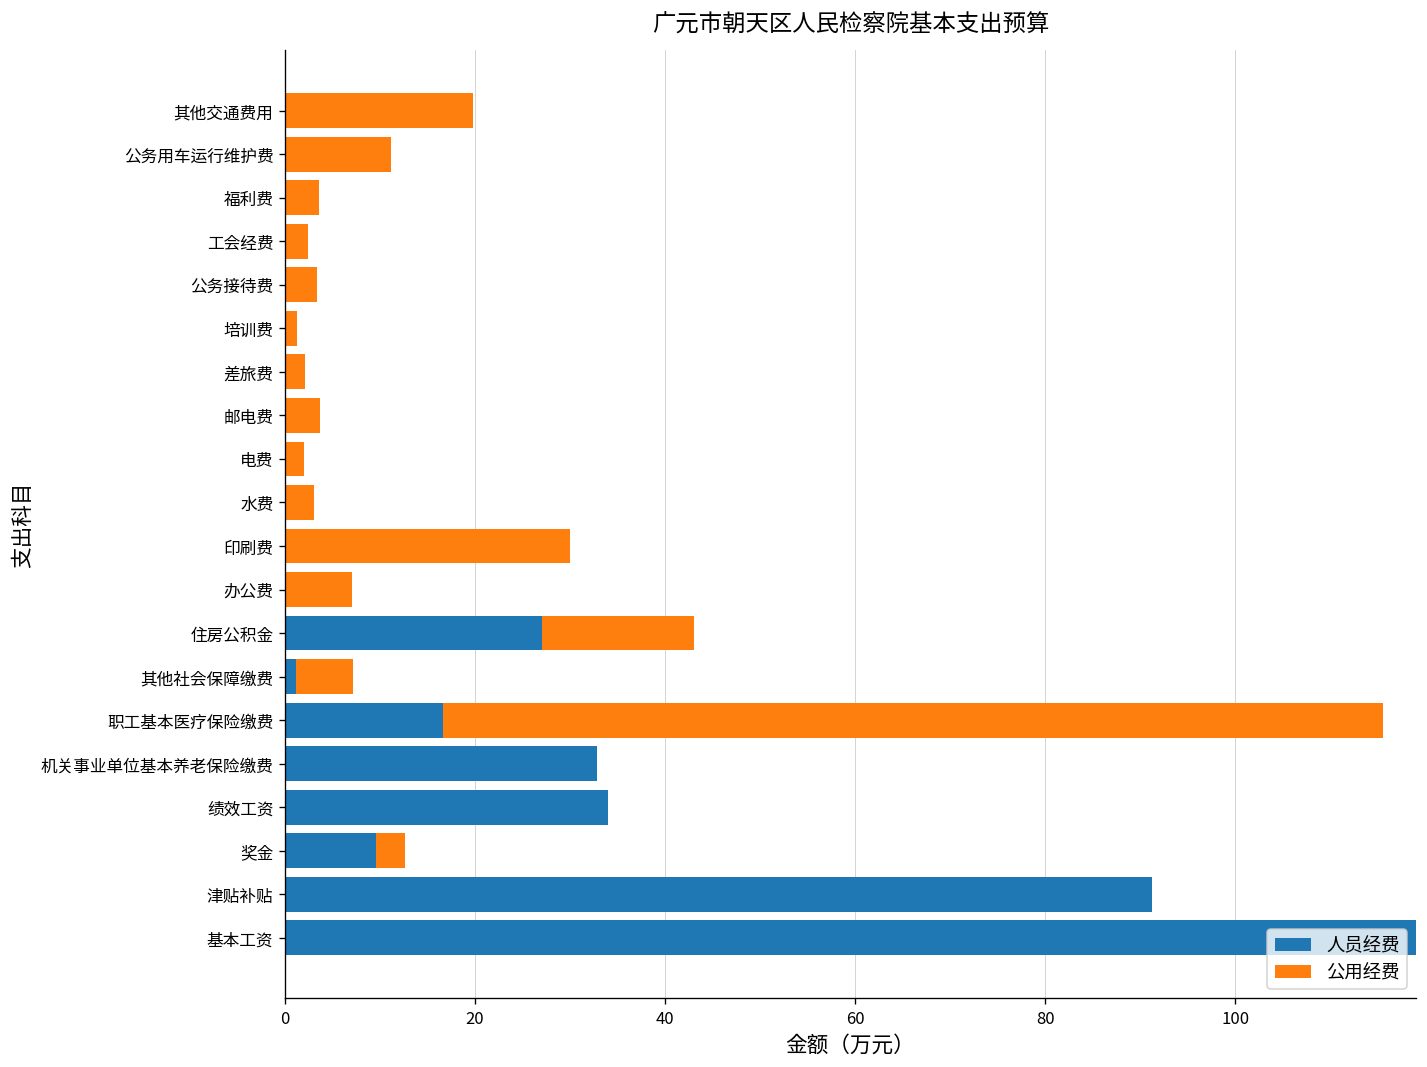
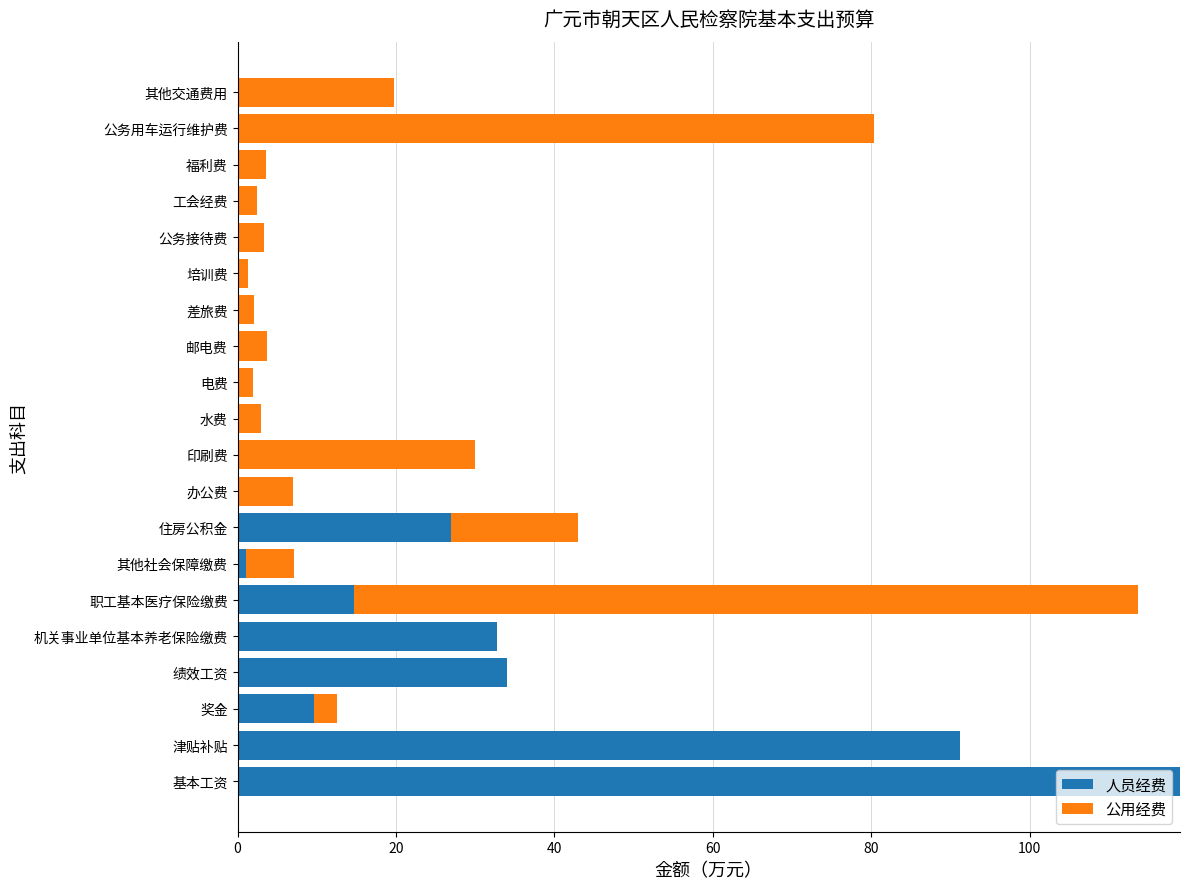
  {
    "人员经费": {
      "其他交通费用": 0,
      "公务用车运行维护费": 0,
      "福利费": 0,
      "工会经费": 0,
      "公务接待费": 0,
      "培训费": 0,
      "差旅费": 0,
      "邮电费": 0,
      "电费": 0,
      "水费": 0,
      "印刷费": 0,
      "办公费": 0,
      "住房公积金": 27,
      "其他社会保障缴费": 1,
-     "职工基本医疗保险缴费": 17,
+     "职工基本医疗保险缴费": 15,
      "机关事业单位基本养老保险缴费": 33,
      "绩效工资": 34,
      "奖金": 10,
      "津贴补贴": 91,
      "基本工资": 119
    },
    "公用经费": {
      "其他交通费用": 20,
-     "公务用车运行维护费": 11,
+     "公务用车运行维护费": 80,
      "福利费": 4,
      "工会经费": 2,
      "公务接待费": 3,
      "培训费": 1,
      "差旅费": 2,
      "邮电费": 4,
      "电费": 2,
      "水费": 3,
      "印刷费": 30,
      "办公费": 7,
      "住房公积金": 16,
      "其他社会保障缴费": 6,
      "职工基本医疗保险缴费": 99,
      "机关事业单位基本养老保险缴费": 0,
      "绩效工资": 0,
      "奖金": 3,
      "津贴补贴": 0,
      "基本工资": 0
    }
  }
